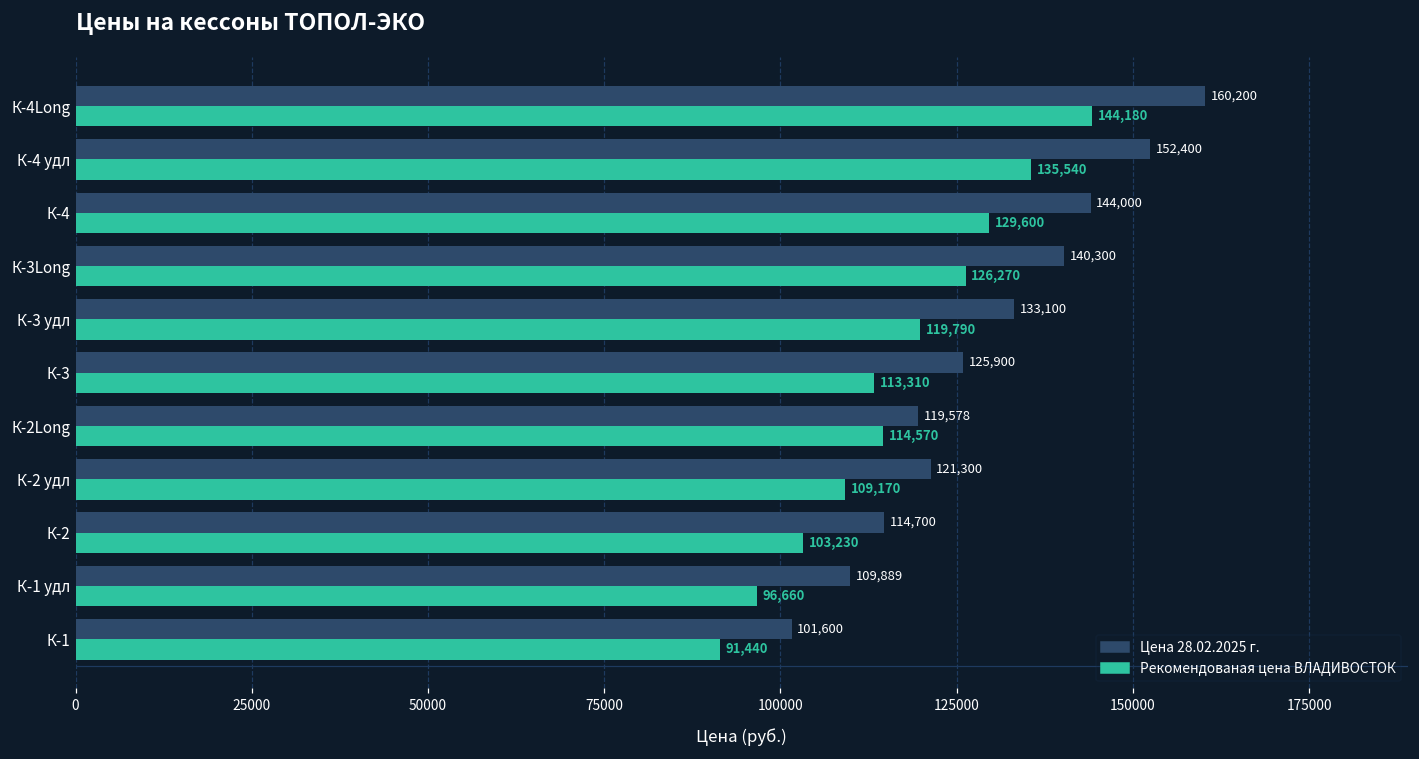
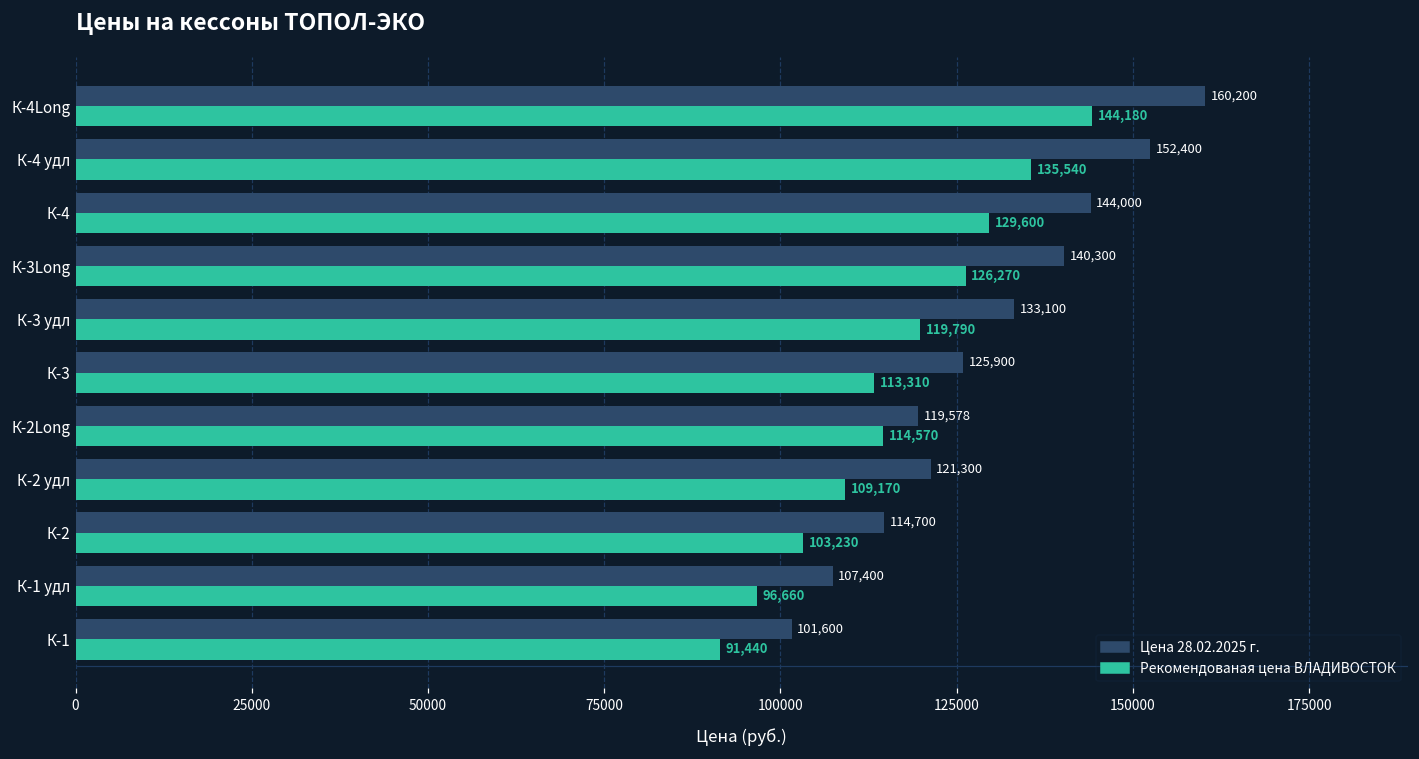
  {
    "Цена 28.02.2025 г.": {
      "К-4Long": "160,200",
      "К-4 удл": "152,400",
      "К-4": "144,000",
      "К-3Long": "140,300",
      "К-3 удл": "133,100",
      "К-3": "125,900",
      "К-2Long": "119,578",
      "К-2 удл": "121,300",
      "К-2": "114,700",
-     "К-1 удл": "109,889",
+     "К-1 удл": "107,400",
      "К-1": "101,600"
    },
    "Рекомендованая цена ВЛАДИВОСТОК": {
      "К-4Long": "144,180",
      "К-4 удл": "135,540",
      "К-4": "129,600",
      "К-3Long": "126,270",
      "К-3 удл": "119,790",
      "К-3": "113,310",
      "К-2Long": "114,570",
      "К-2 удл": "109,170",
      "К-2": "103,230",
      "К-1 удл": "96,660",
      "К-1": "91,440"
    }
  }
